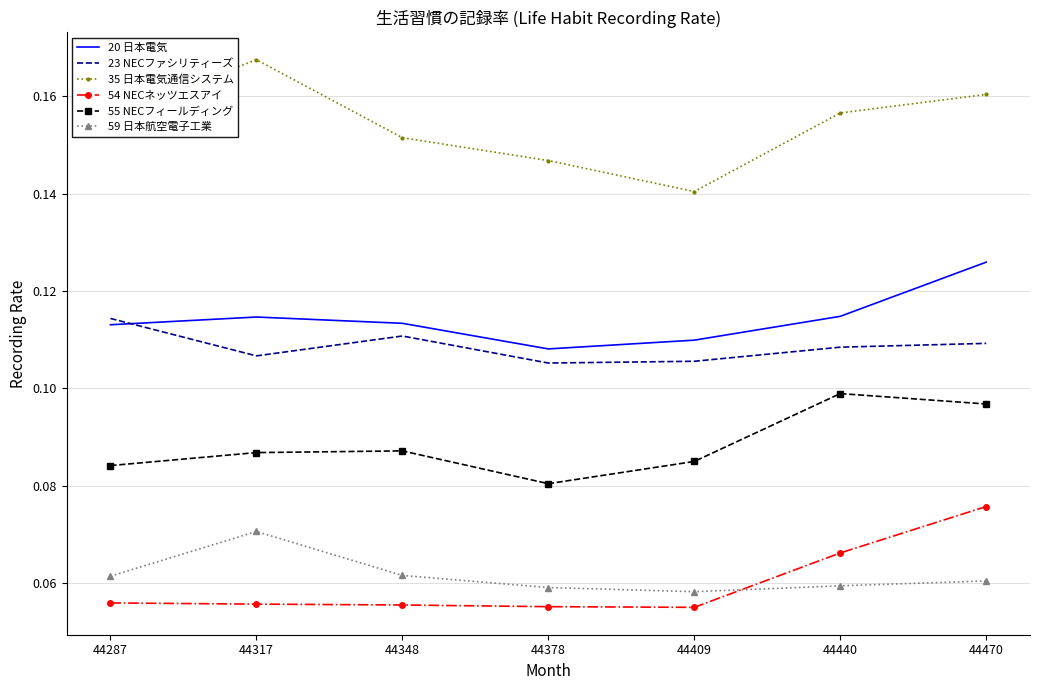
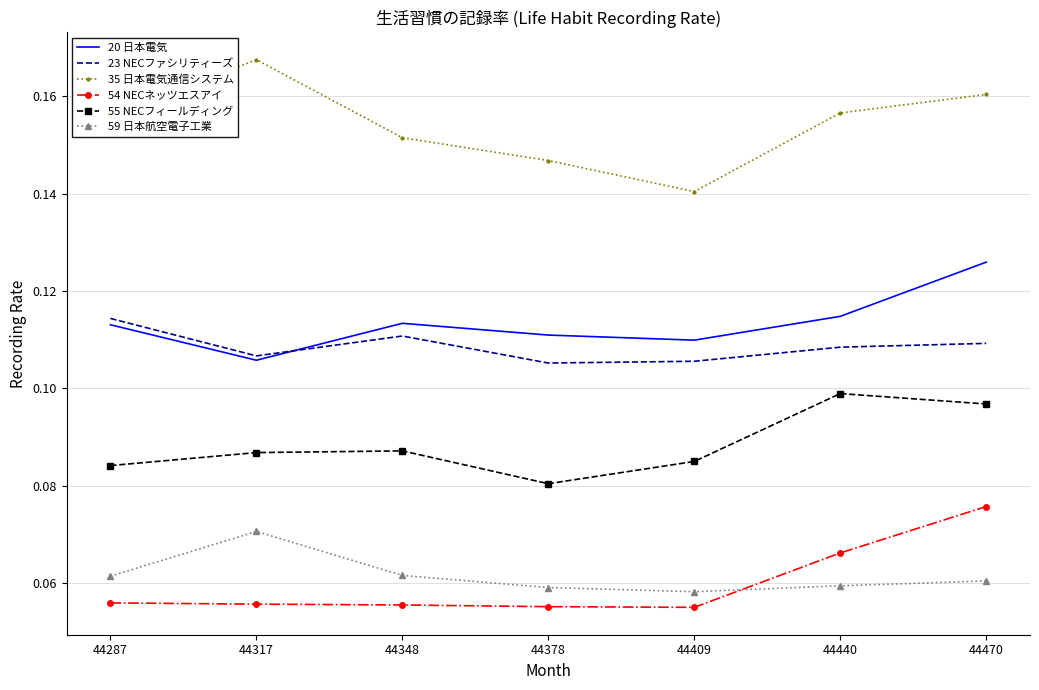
  {
    "20 日本電気": {
      "44287": 0.113,
-     "44317": 0.115,
+     "44317": 0.106,
      "44348": 0.113,
-     "44378": 0.108,
+     "44378": 0.111,
      "44409": 0.110,
      "44440": 0.115,
      "44470": 0.126
    },
    "23 NECファシリティーズ": {
      "44287": 0.114,
      "44317": 0.107,
      "44348": 0.111,
      "44378": 0.105,
      "44409": 0.106,
      "44440": 0.108,
      "44470": 0.109
    },
    "35 日本電気通信システム": {
      "44317": 0.168,
      "44348": 0.151,
      "44378": 0.147,
      "44409": 0.140,
      "44440": 0.157,
      "44470": 0.160
    },
    "54 NECネッツエスアイ": {
      "44287": 0.056,
      "44317": 0.056,
      "44348": 0.055,
      "44378": 0.055,
      "44409": 0.055,
      "44440": 0.066,
      "44470": 0.076
    },
    "55 NECフィールディング": {
      "44287": 0.084,
      "44317": 0.087,
      "44348": 0.087,
      "44378": 0.080,
      "44409": 0.085,
      "44440": 0.099,
      "44470": 0.097
    },
    "59 日本航空電子工業": {
      "44287": 0.061,
      "44317": 0.071,
      "44348": 0.062,
      "44378": 0.059,
      "44409": 0.058,
      "44440": 0.059,
      "44470": 0.060
    }
  }
